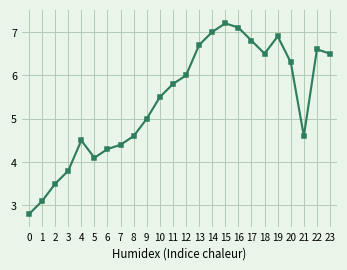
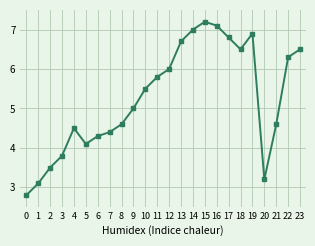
  {
    "0": 2.8,
    "1": 3.1,
    "2": 3.5,
    "3": 3.8,
    "4": 4.5,
    "5": 4.1,
    "6": 4.3,
    "7": 4.4,
    "8": 4.6,
    "9": 5.0,
    "10": 5.5,
    "11": 5.8,
    "12": 6.0,
    "13": 6.7,
    "14": 7.0,
    "15": 7.2,
    "16": 7.1,
    "17": 6.8,
    "18": 6.5,
    "19": 6.9,
-   "20": 6.3,
+   "20": 3.2,
    "21": 4.6,
-   "22": 6.6,
+   "22": 6.3,
    "23": 6.5
  }
